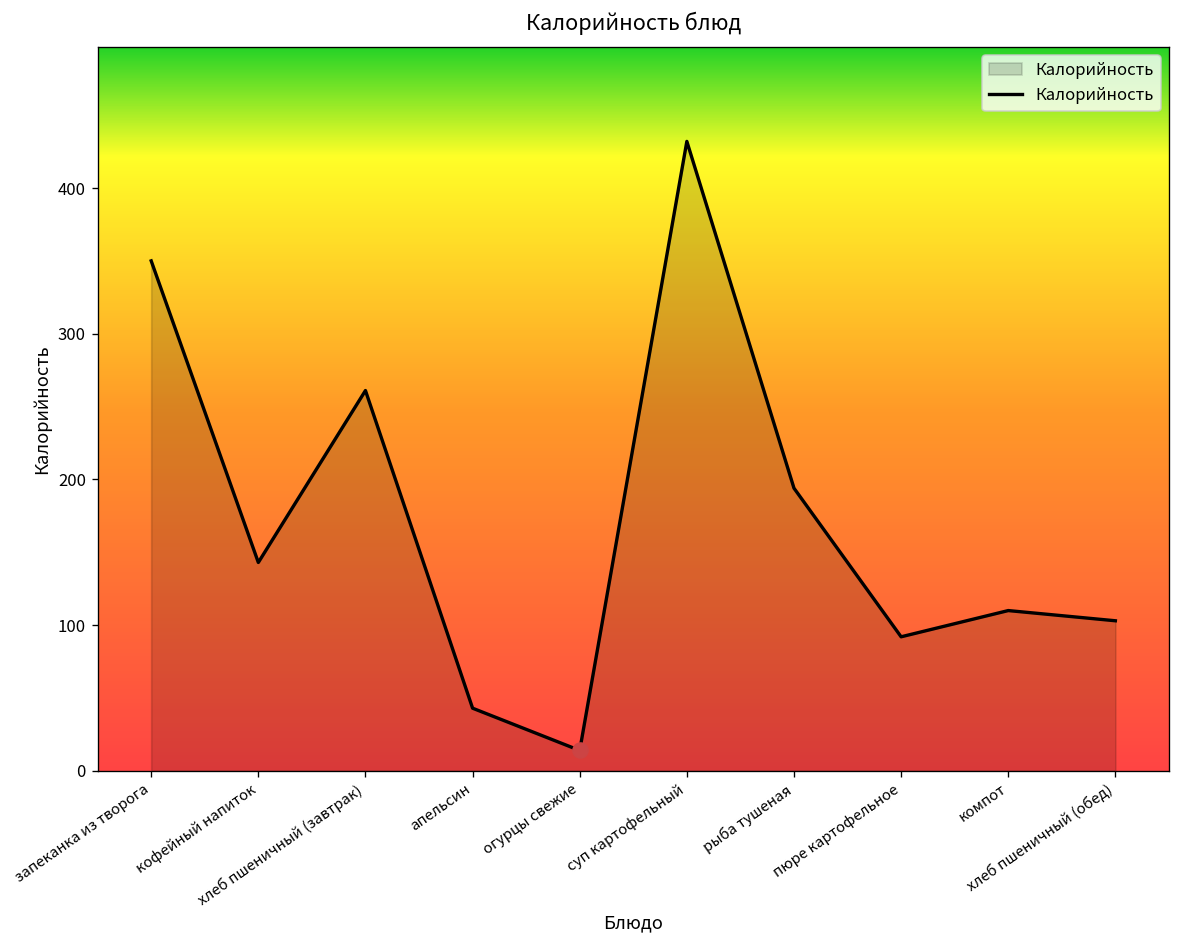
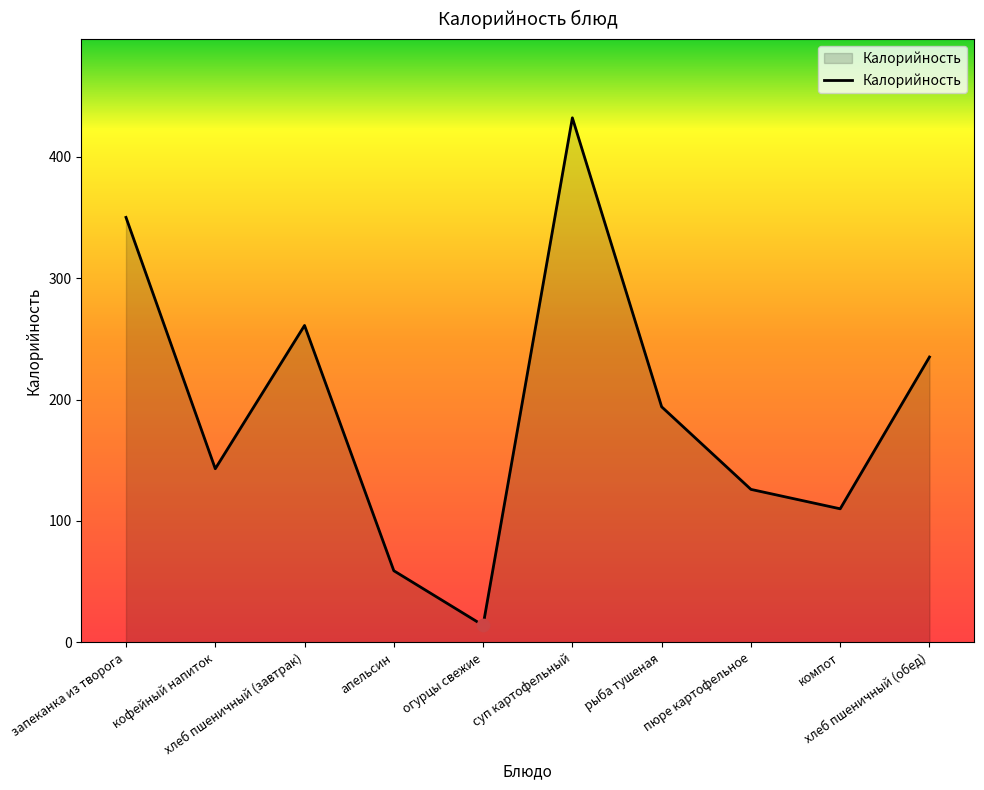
  {
    "Калорийность": {
      "запеканка из творога": 350,
      "кофейный напиток": 143,
      "хлеб пшеничный (завтрак)": 261,
-     "апельсин": 43,
+     "апельсин": 59,
      "суп картофельный": 432,
      "рыба тушеная": 194,
-     "пюре картофельное": 92,
+     "пюре картофельное": 126,
      "компот": 110,
-     "хлеб пшеничный (обед)": 103
+     "хлеб пшеничный (обед)": 235
    }
  }
